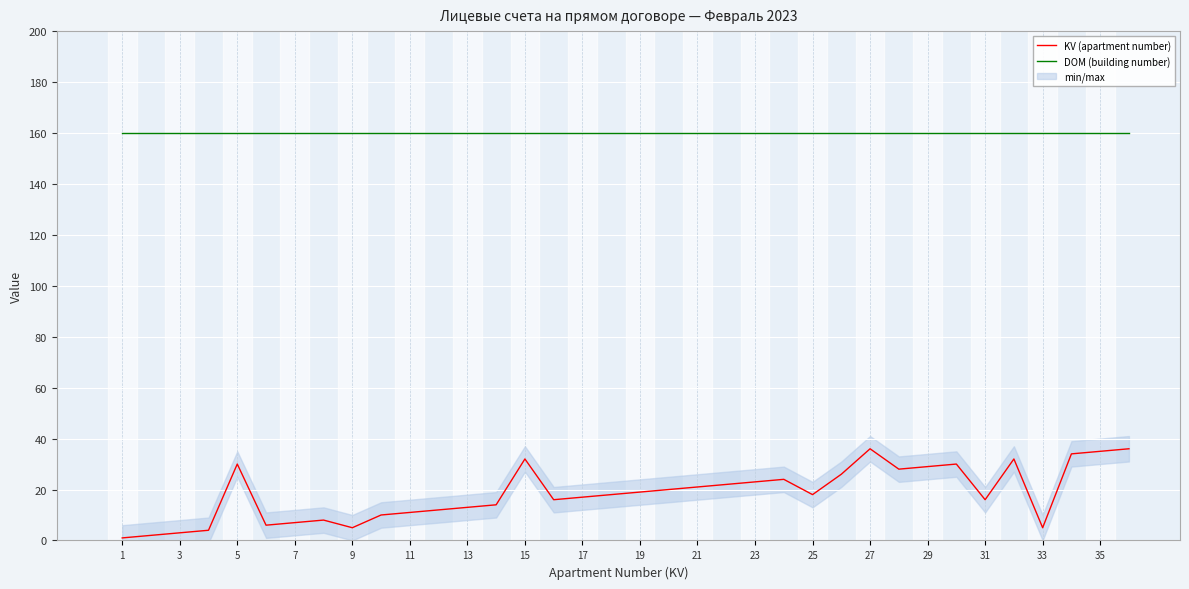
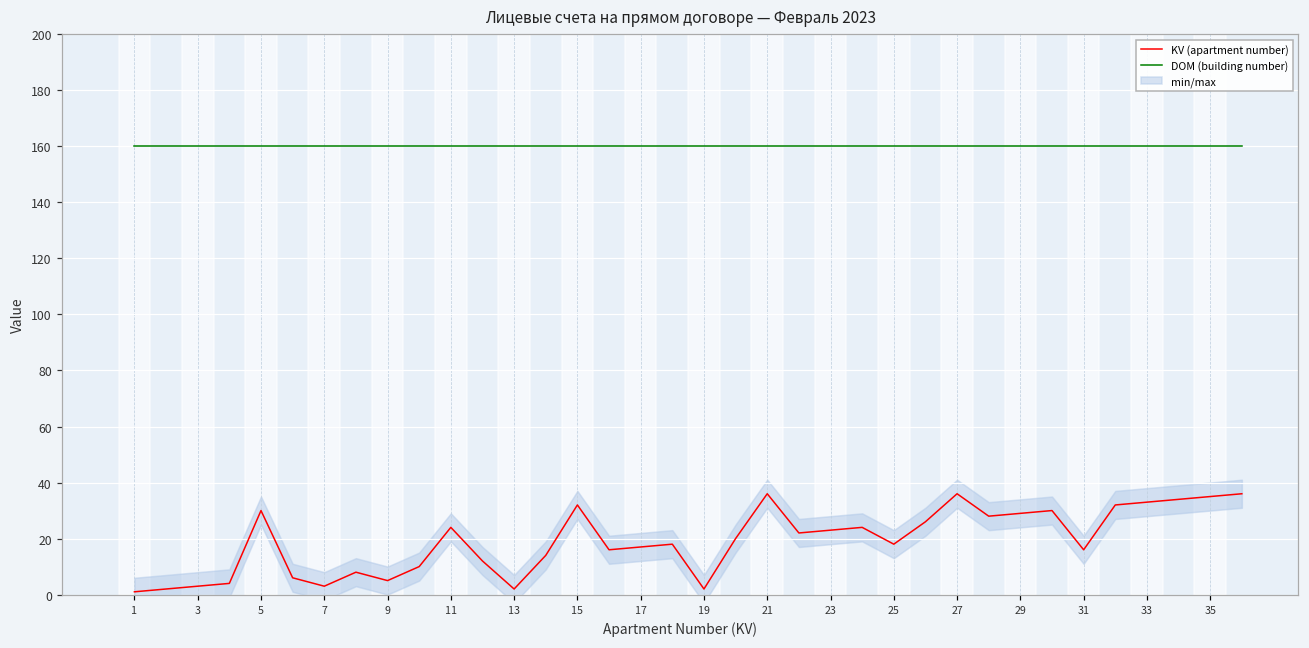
  {
    "KV (apartment number)": {
      "1": 1,
      "3": 3,
      "5": 30,
-     "7": 7,
+     "7": 3,
      "9": 5,
-     "11": 11,
-     "13": 13,
+     "11": 24,
+     "13": 2,
      "15": 32,
      "17": 17,
-     "19": 19,
-     "21": 21,
+     "19": 2,
+     "21": 36,
      "23": 23,
      "25": 18,
      "27": 36,
      "29": 29,
      "31": 16,
-     "33": 5,
+     "33": 33,
      "35": 35
    },
    "min/max": {
      "9": 10
    },
    "DOM (building number)": {
      "1": 160,
      "3": 160,
      "5": 160,
      "7": 160,
      "9": 160,
      "11": 160,
      "13": 160,
      "15": 160,
      "17": 160,
      "19": 160,
      "21": 160,
      "23": 160,
      "25": 160,
      "27": 160,
      "29": 160,
      "31": 160,
      "33": 160,
      "35": 160
    }
  }
